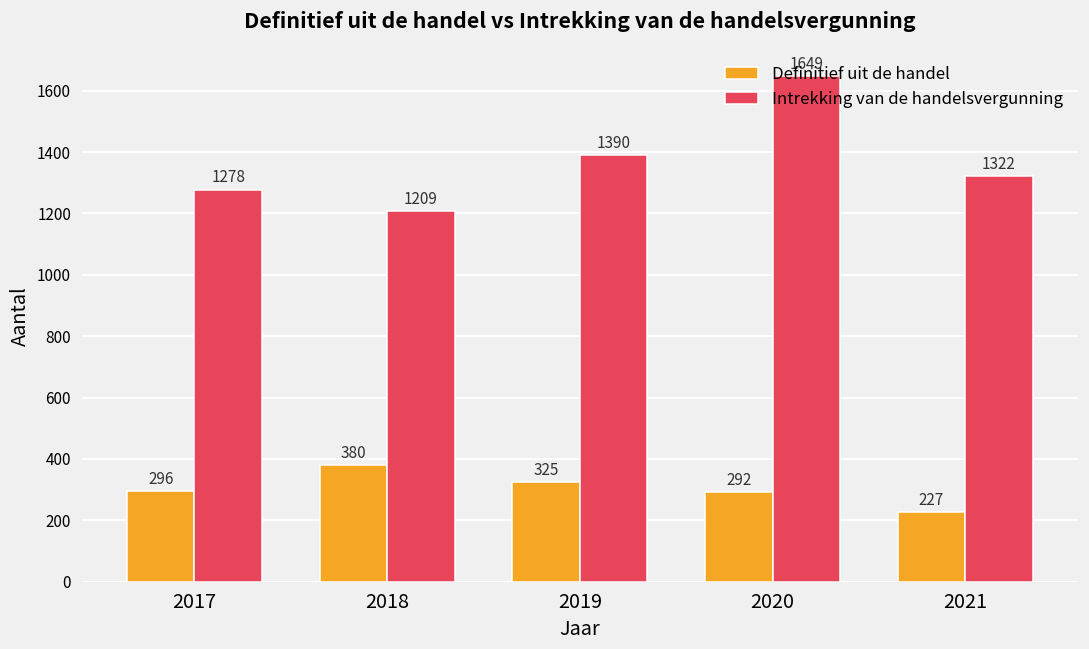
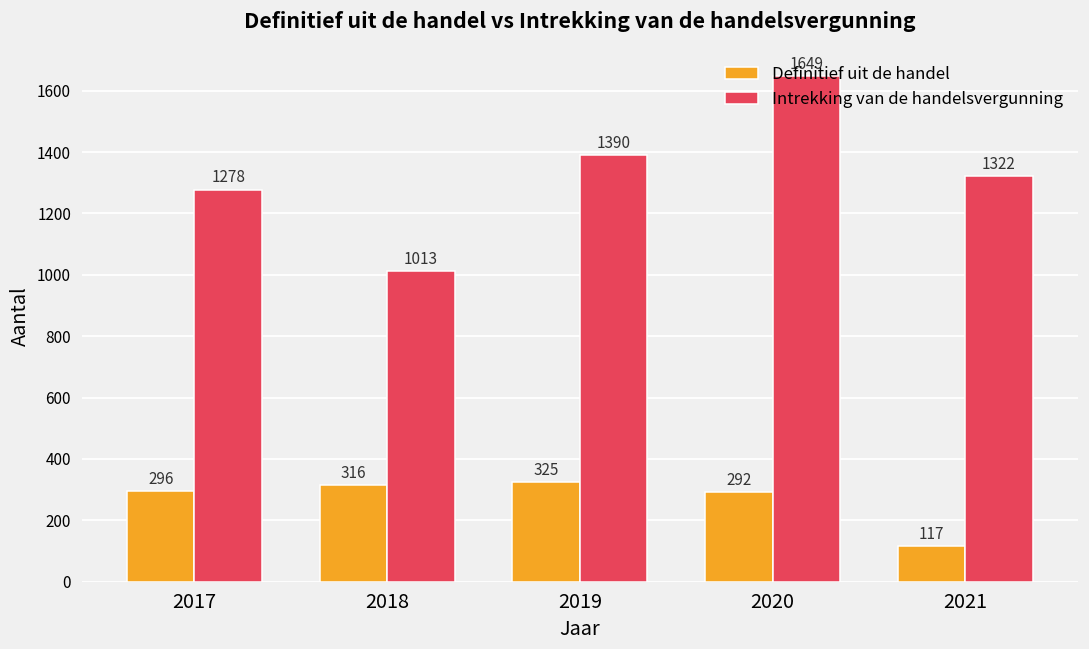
  {
    "Definitief uit de handel": {
      "2017": 296,
-     "2018": 380,
+     "2018": 316,
      "2019": 325,
      "2020": 292,
-     "2021": 227
+     "2021": 117
    },
    "Intrekking van de handelsvergunning": {
      "2017": 1278,
-     "2018": 1209,
+     "2018": 1013,
      "2019": 1390,
      "2020": 1649,
      "2021": 1322
    }
  }
